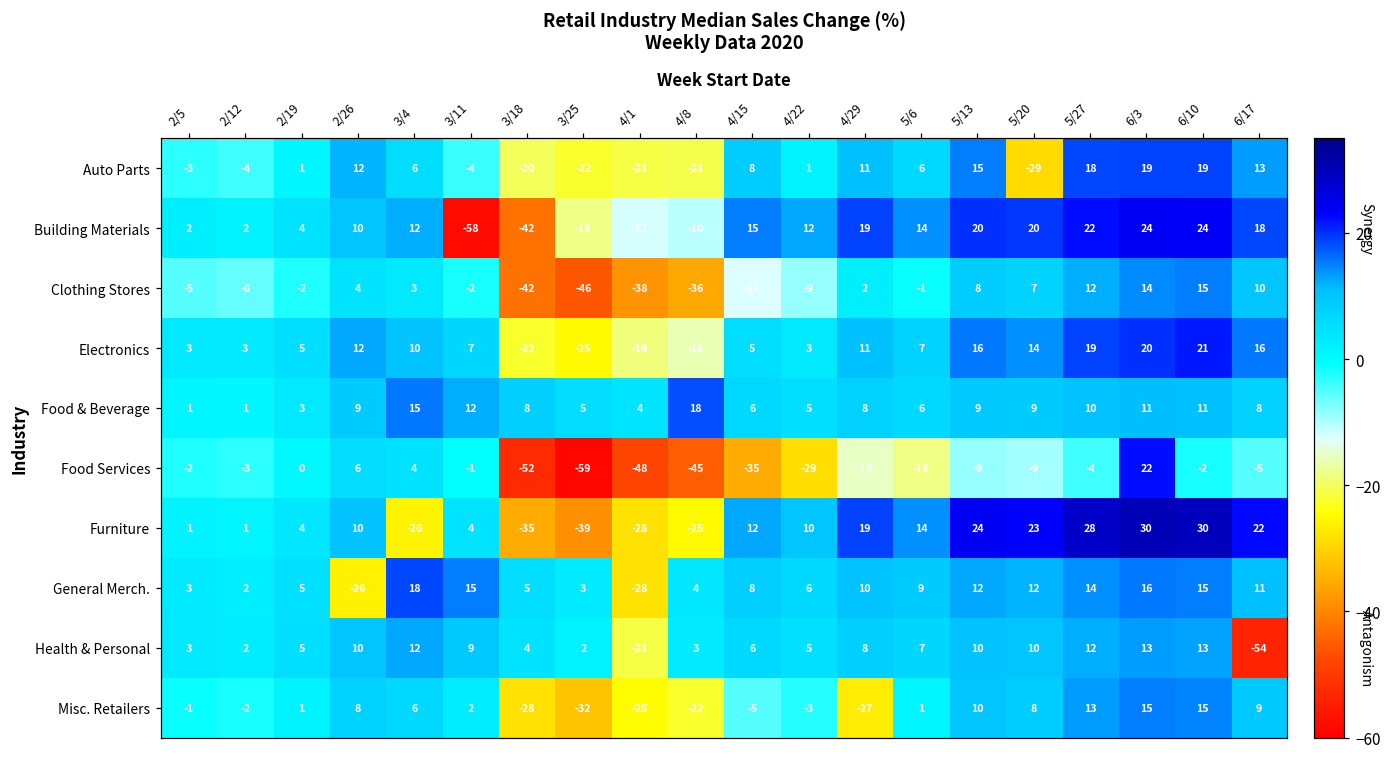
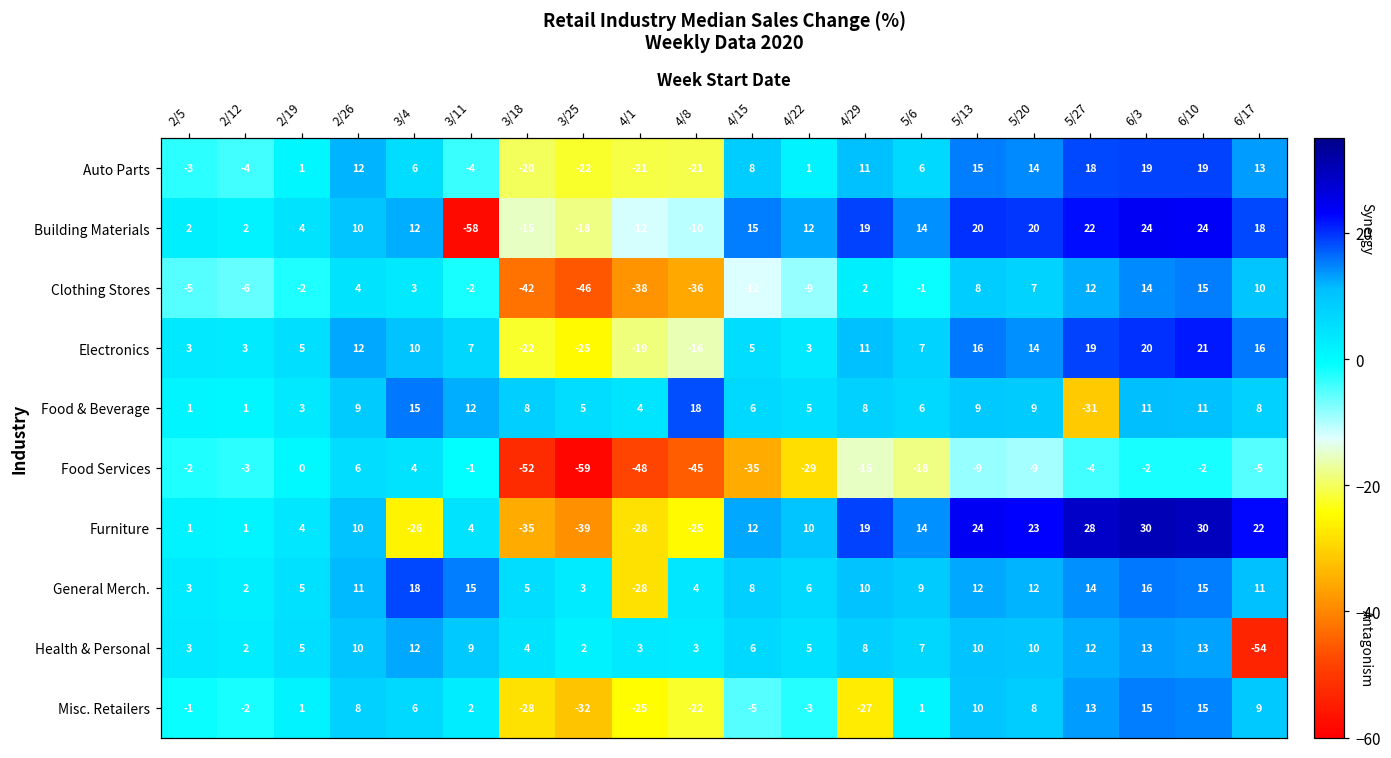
  {
    "Auto Parts": {
      "2/5": -3,
      "2/12": -4,
      "2/19": 1,
      "2/26": 12,
      "3/4": 6,
      "3/11": -4,
      "3/18": -20,
      "3/25": -22,
      "4/1": -21,
      "4/8": -21,
      "4/15": 8,
      "4/22": 1,
      "4/29": 11,
      "5/6": 6,
      "5/13": 15,
-     "5/20": -29,
+     "5/20": 14,
      "5/27": 18,
      "6/3": 19,
      "6/10": 19,
      "6/17": 13
    },
    "Building Materials": {
      "2/5": 2,
      "2/12": 2,
      "2/19": 4,
      "2/26": 10,
      "3/4": 12,
      "3/11": -58,
-     "3/18": -42,
+     "3/18": -15,
      "3/25": -18,
      "4/8": -10,
      "4/15": 15,
      "4/22": 12,
      "4/29": 19,
      "5/6": 14,
      "5/13": 20,
      "5/20": 20,
      "5/27": 22,
      "6/3": 24,
      "6/10": 24,
      "6/17": 18
    },
    "Clothing Stores": {
      "2/5": -5,
      "2/12": -6,
      "2/19": -2,
      "2/26": 4,
      "3/4": 3,
      "3/11": -2,
      "3/18": -42,
      "3/25": -46,
      "4/1": -38,
      "4/8": -36,
      "4/22": -9,
      "4/29": 2,
      "5/6": -1,
      "5/13": 8,
      "5/20": 7,
      "5/27": 12,
      "6/3": 14,
      "6/10": 15,
      "6/17": 10
    },
    "Electronics": {
      "2/5": 3,
      "2/12": 3,
      "2/19": 5,
      "2/26": 12,
      "3/4": 10,
      "3/11": 7,
      "3/18": -22,
      "3/25": -25,
      "4/1": -19,
      "4/8": -16,
      "4/15": 5,
      "4/22": 3,
      "4/29": 11,
      "5/6": 7,
      "5/13": 16,
      "5/20": 14,
      "5/27": 19,
      "6/3": 20,
      "6/10": 21,
      "6/17": 16
    },
    "Food & Beverage": {
      "2/5": 1,
      "2/12": 1,
      "2/19": 3,
      "2/26": 9,
      "3/4": 15,
      "3/11": 12,
      "3/18": 8,
      "3/25": 5,
      "4/1": 4,
      "4/8": 18,
      "4/15": 6,
      "4/22": 5,
      "4/29": 8,
      "5/6": 6,
      "5/13": 9,
      "5/20": 9,
-     "5/27": 10,
+     "5/27": -31,
      "6/3": 11,
      "6/10": 11,
      "6/17": 8
    },
    "Food Services": {
      "2/5": -2,
      "2/12": -3,
      "2/19": 0,
      "2/26": 6,
      "3/4": 4,
      "3/11": -1,
      "3/18": -52,
      "3/25": -59,
      "4/1": -48,
      "4/8": -45,
      "4/15": -35,
      "4/22": -29,
      "4/29": -15,
      "5/6": -18,
      "5/13": -9,
      "5/20": -9,
      "5/27": -4,
-     "6/3": 22,
+     "6/3": -2,
      "6/10": -2,
      "6/17": -5
    },
    "Furniture": {
      "2/5": 1,
      "2/12": 1,
      "2/19": 4,
      "2/26": 10,
      "3/4": -26,
      "3/11": 4,
      "3/18": -35,
      "3/25": -39,
      "4/1": -28,
      "4/8": -25,
      "4/15": 12,
      "4/22": 10,
      "4/29": 19,
      "5/6": 14,
      "5/13": 24,
      "5/20": 23,
      "5/27": 28,
      "6/3": 30,
      "6/10": 30,
      "6/17": 22
    },
    "General Merch.": {
      "2/5": 3,
      "2/12": 2,
      "2/19": 5,
-     "2/26": -26,
+     "2/26": 11,
      "3/4": 18,
      "3/11": 15,
      "3/18": 5,
      "3/25": 3,
      "4/1": -28,
      "4/8": 4,
      "4/15": 8,
      "4/22": 6,
      "4/29": 10,
      "5/6": 9,
      "5/13": 12,
      "5/20": 12,
      "5/27": 14,
      "6/3": 16,
      "6/10": 15,
      "6/17": 11
    },
    "Health & Personal": {
      "2/5": 3,
      "2/12": 2,
      "2/19": 5,
      "2/26": 10,
      "3/4": 12,
      "3/11": 9,
      "3/18": 4,
      "3/25": 2,
-     "4/1": -21,
+     "4/1": 3,
      "4/8": 3,
      "4/15": 6,
      "4/22": 5,
      "4/29": 8,
      "5/6": 7,
      "5/13": 10,
      "5/20": 10,
      "5/27": 12,
      "6/3": 13,
      "6/10": 13,
      "6/17": -54
    },
    "Misc. Retailers": {
      "2/5": -1,
      "2/12": -2,
      "2/19": 1,
      "2/26": 8,
      "3/4": 6,
      "3/11": 2,
      "3/18": -28,
      "3/25": -32,
      "4/1": -25,
      "4/8": -22,
      "4/15": -5,
      "4/22": -3,
      "4/29": -27,
      "5/6": 1,
      "5/13": 10,
      "5/20": 8,
      "5/27": 13,
      "6/3": 15,
      "6/10": 15,
      "6/17": 9
    }
  }
